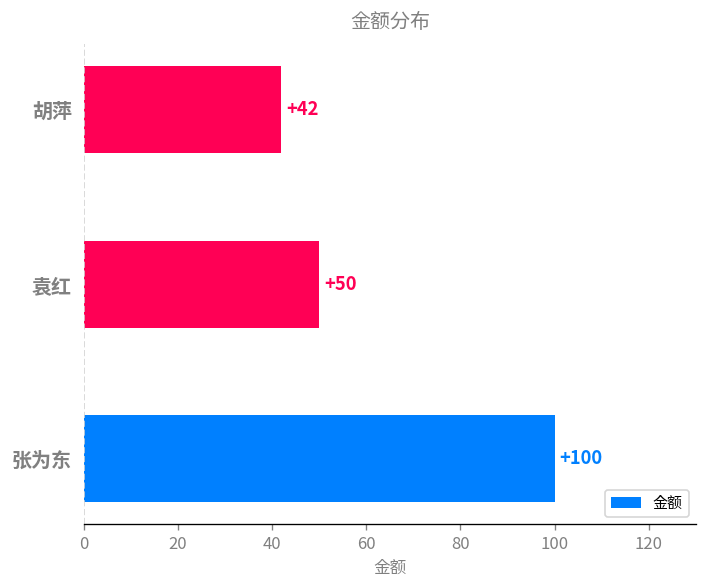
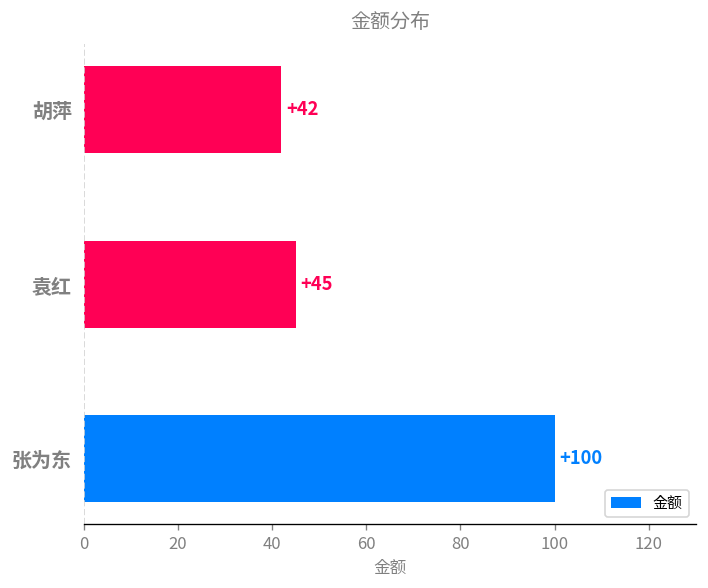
  {
    "胡萍": "+42",
-   "袁红": "+50",
+   "袁红": "+45",
    "张为东": "+100"
  }
